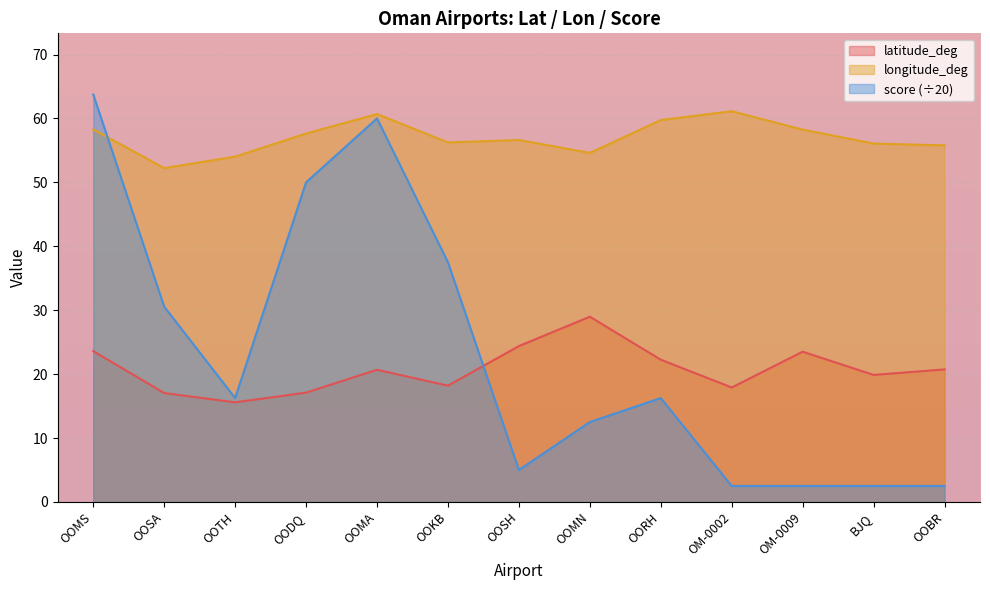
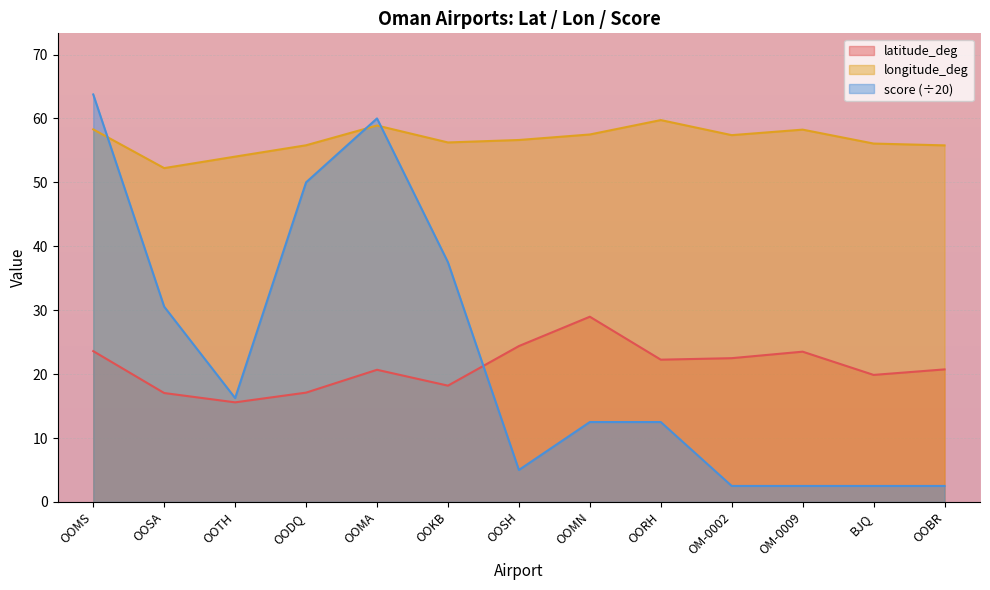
  {
    "latitude_deg": {
      "OOMS": 24,
      "OOSA": 17,
      "OOTH": 16,
      "OODQ": 17,
      "OOMA": 21,
      "OOKB": 18,
      "OOSH": 24,
      "OOMN": 29,
      "OORH": 22,
-     "OM-0002": 18,
+     "OM-0002": 22,
      "OM-0009": 24,
      "BJQ": 20,
      "OOBR": 21
    },
    "longitude_deg": {
      "OOMS": 58,
      "OOSA": 52,
      "OOTH": 54,
-     "OODQ": 58,
-     "OOMA": 61,
+     "OODQ": 56,
+     "OOMA": 59,
      "OOKB": 56,
      "OOSH": 57,
-     "OOMN": 55,
+     "OOMN": 57,
      "OORH": 60,
-     "OM-0002": 61,
+     "OM-0002": 57,
      "OM-0009": 58,
      "BJQ": 56,
      "OOBR": 56
    },
    "score (÷20)": {
      "OOMS": 64,
      "OOSA": 31,
      "OOTH": 16,
      "OODQ": 50,
      "OOMA": 60,
      "OOKB": 38,
      "OOSH": 5,
      "OOMN": 13,
-     "OORH": 16,
+     "OORH": 13,
      "OM-0002": 3,
      "OM-0009": 3,
      "BJQ": 3,
      "OOBR": 3
    }
  }
